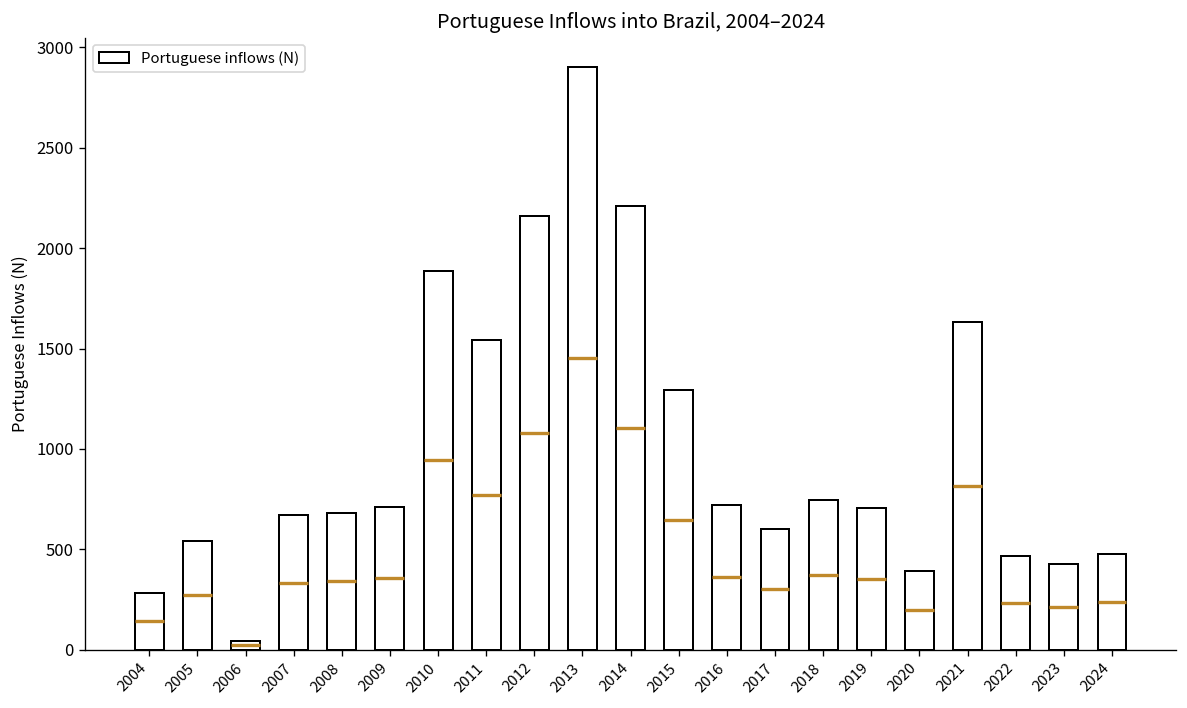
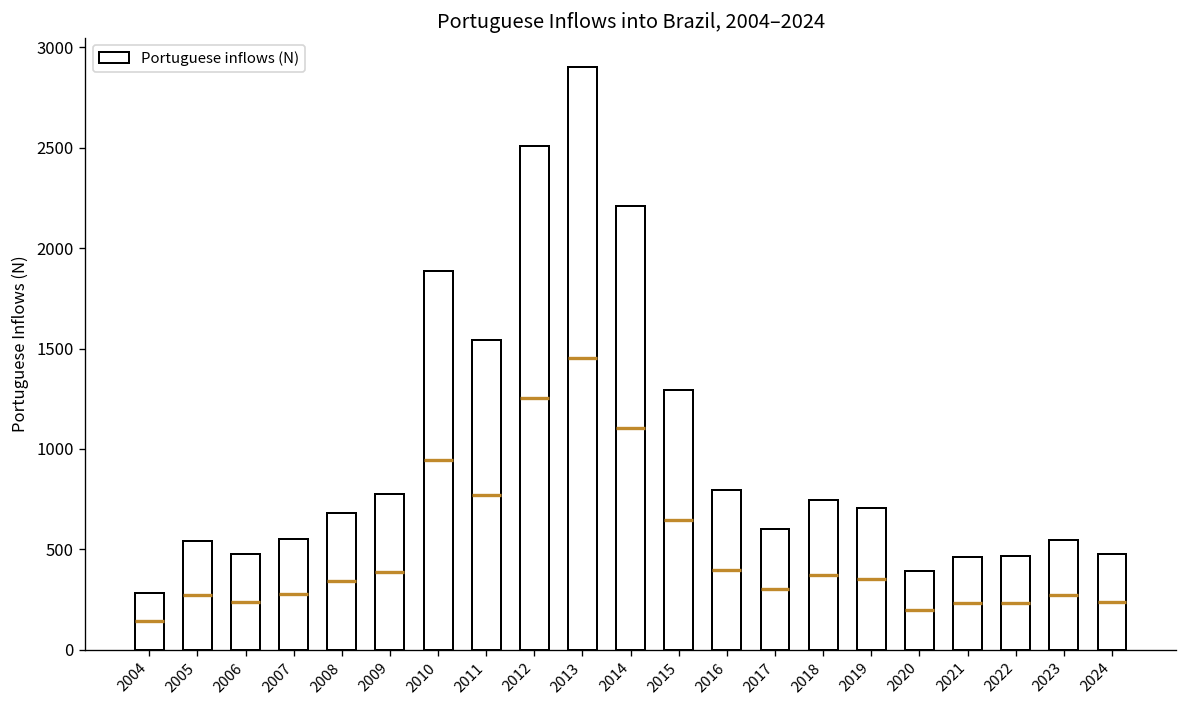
  {
    "2004": 280,
    "2005": 540,
-   "2006": 40,
-   "2007": 670,
+   "2006": 480,
+   "2007": 550,
    "2008": 680,
-   "2009": 710,
+   "2009": 780,
    "2010": 1890,
    "2011": 1540,
-   "2012": 2160,
+   "2012": 2510,
    "2013": 2900,
    "2014": 2210,
    "2015": 1290,
-   "2016": 720,
+   "2016": 790,
    "2017": 600,
    "2018": 740,
    "2019": 710,
    "2020": 390,
-   "2021": 1630,
+   "2021": 460,
    "2022": 470,
-   "2023": 430,
+   "2023": 550,
    "2024": 480
  }
